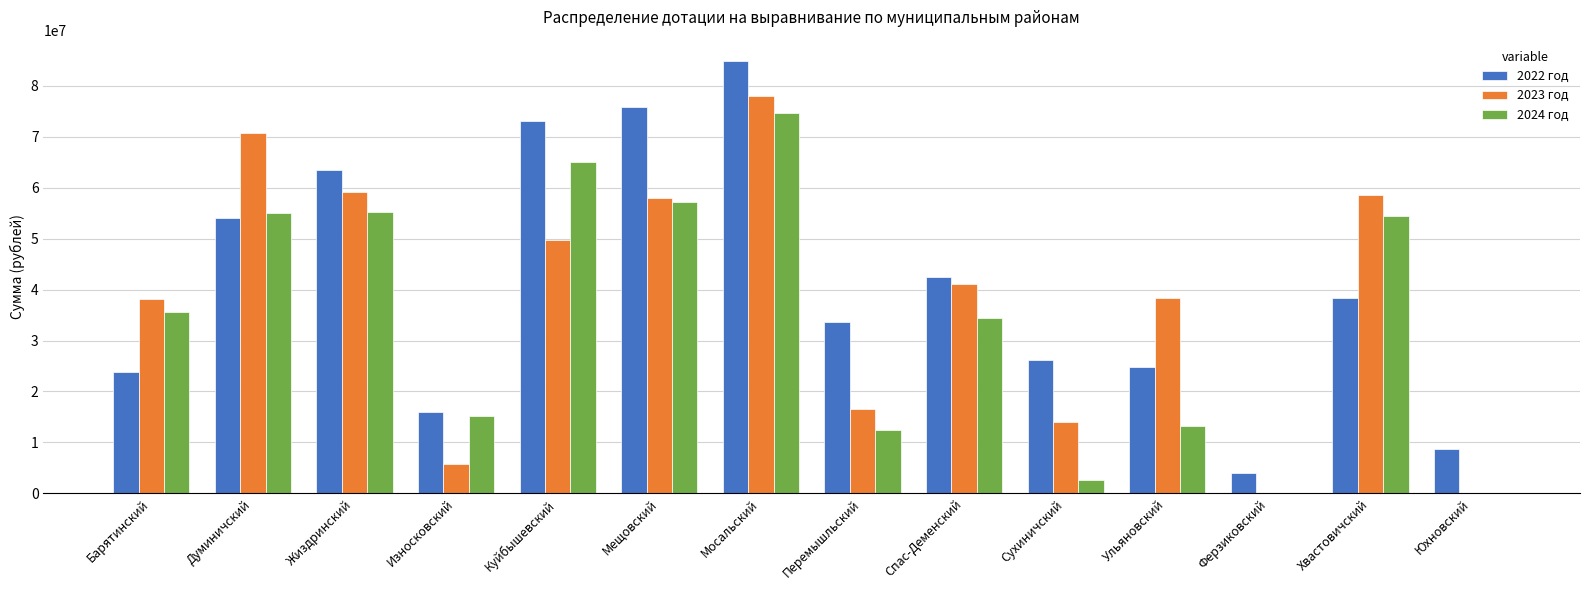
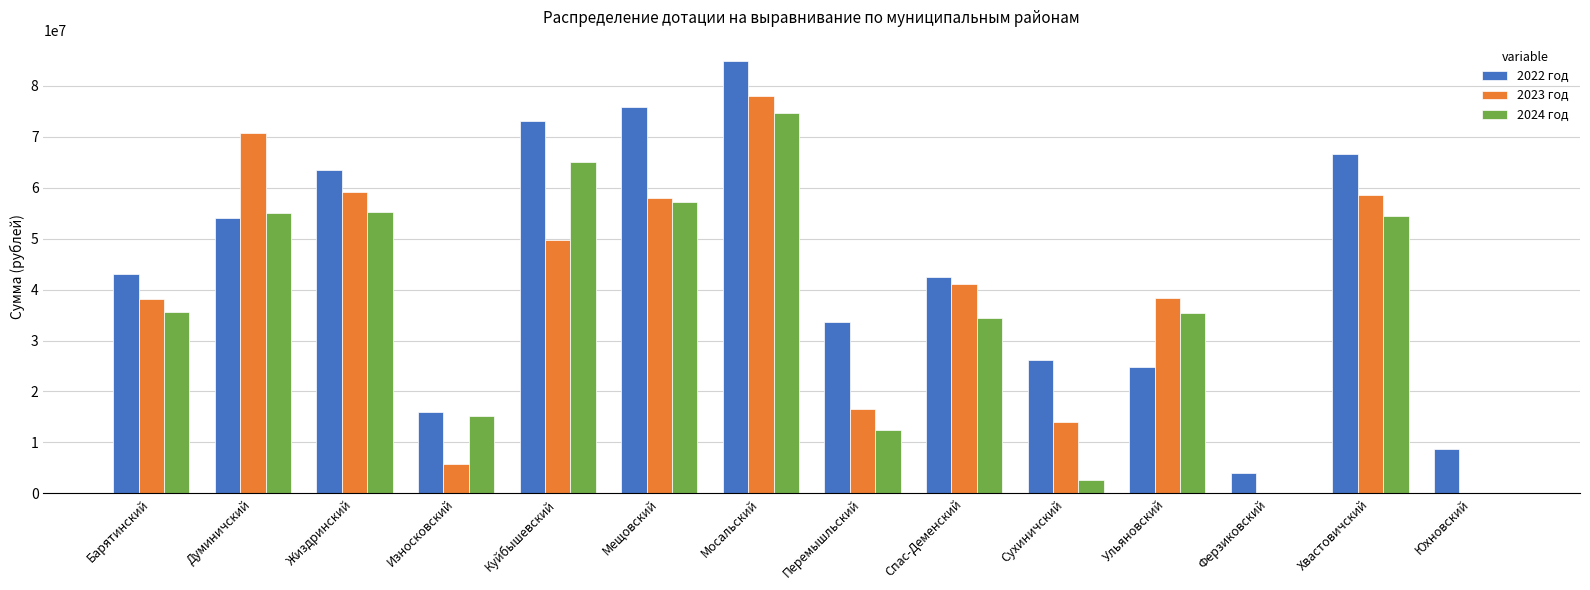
  {
    "2022 год": {
-     "Барятинский": 24000000,
+     "Барятинский": 43000000,
      "Думиничский": 54000000,
      "Жиздринский": 63000000,
      "Износковский": 16000000,
      "Куйбышевский": 73000000,
      "Мещовский": 76000000,
      "Мосальский": 85000000,
      "Перемышльский": 34000000,
      "Спас-Деменский": 42000000,
      "Сухиничский": 26000000,
      "Ульяновский": 25000000,
      "Ферзиковский": 4000000,
-     "Хвастовичский": 38000000,
+     "Хвастовичский": 67000000,
      "Юхновский": 9000000
    },
    "2023 год": {
      "Барятинский": 38000000,
      "Думиничский": 71000000,
      "Жиздринский": 59000000,
      "Износковский": 6000000,
      "Куйбышевский": 50000000,
      "Мещовский": 58000000,
      "Мосальский": 78000000,
      "Перемышльский": 17000000,
      "Спас-Деменский": 41000000,
      "Сухиничский": 14000000,
      "Ульяновский": 38000000,
      "Ферзиковский": 0,
      "Хвастовичский": 58000000,
      "Юхновский": 0
    },
    "2024 год": {
      "Барятинский": 36000000,
      "Думиничский": 55000000,
      "Жиздринский": 55000000,
      "Износковский": 15000000,
      "Куйбышевский": 65000000,
      "Мещовский": 57000000,
      "Мосальский": 75000000,
      "Перемышльский": 12000000,
      "Спас-Деменский": 34000000,
      "Сухиничский": 3000000,
-     "Ульяновский": 13000000,
+     "Ульяновский": 35000000,
      "Ферзиковский": 0,
      "Хвастовичский": 54000000,
      "Юхновский": 0
    }
  }
